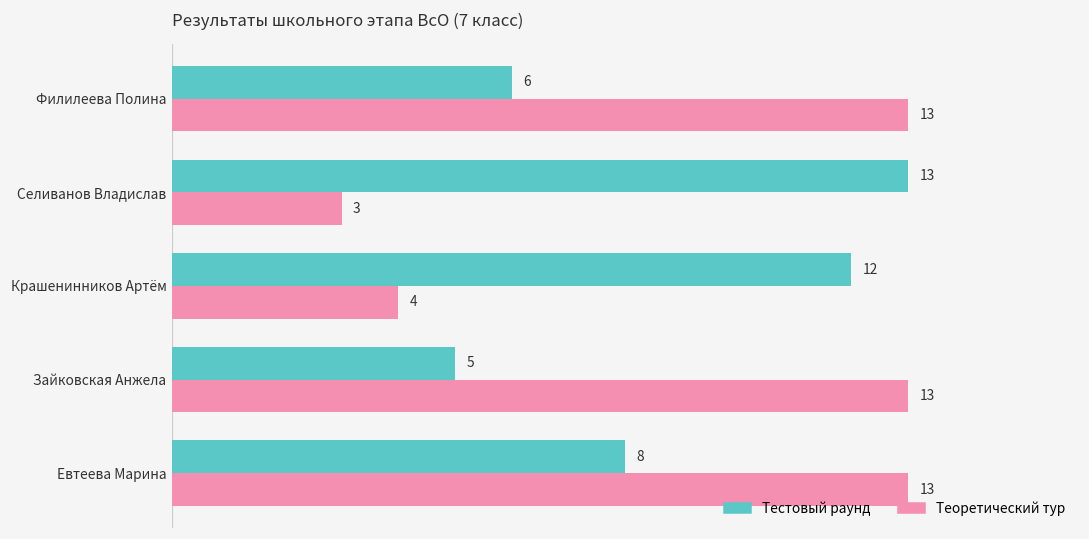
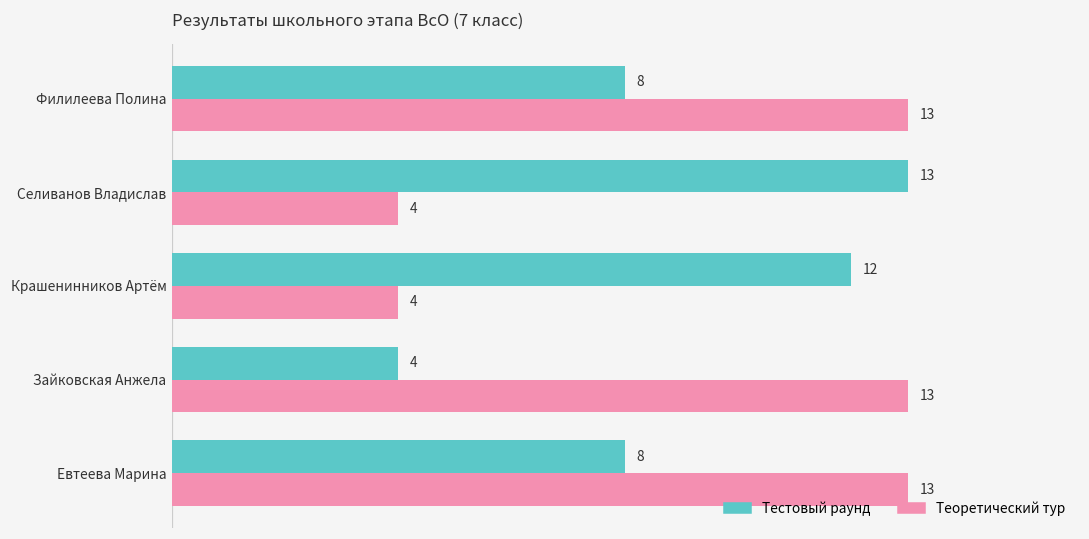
  {
    "Тестовый раунд": {
-     "Филилеева Полина": 6,
+     "Филилеева Полина": 8,
      "Селиванов Владислав": 13,
      "Крашенинников Артём": 12,
-     "Зайковская Анжела": 5,
+     "Зайковская Анжела": 4,
      "Евтеева Марина": 8
    },
    "Теоретический тур": {
      "Филилеева Полина": 13,
-     "Селиванов Владислав": 3,
+     "Селиванов Владислав": 4,
      "Крашенинников Артём": 4,
      "Зайковская Анжела": 13,
      "Евтеева Марина": 13
    }
  }
